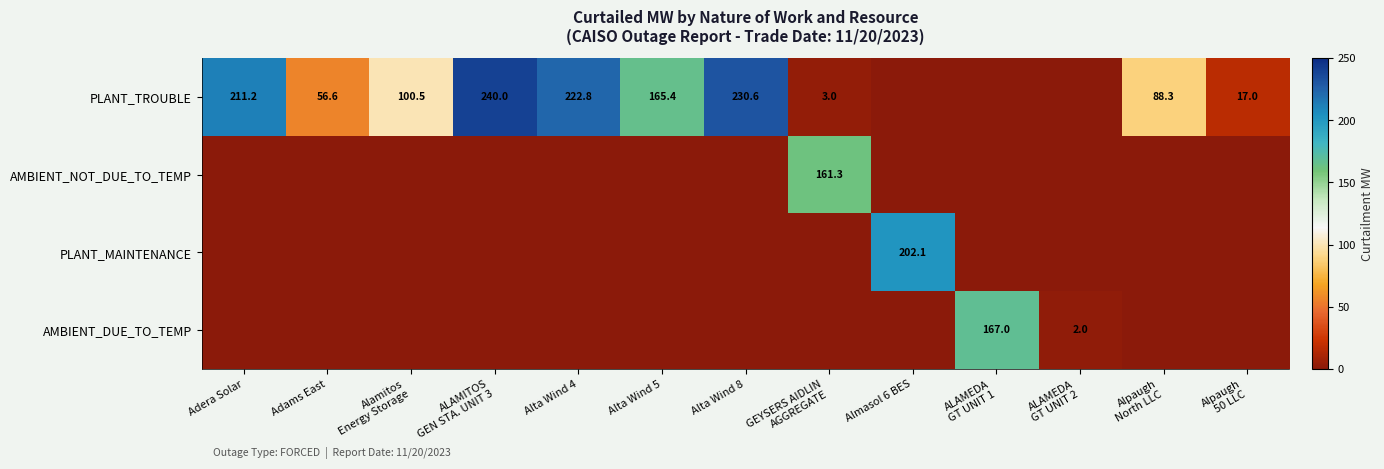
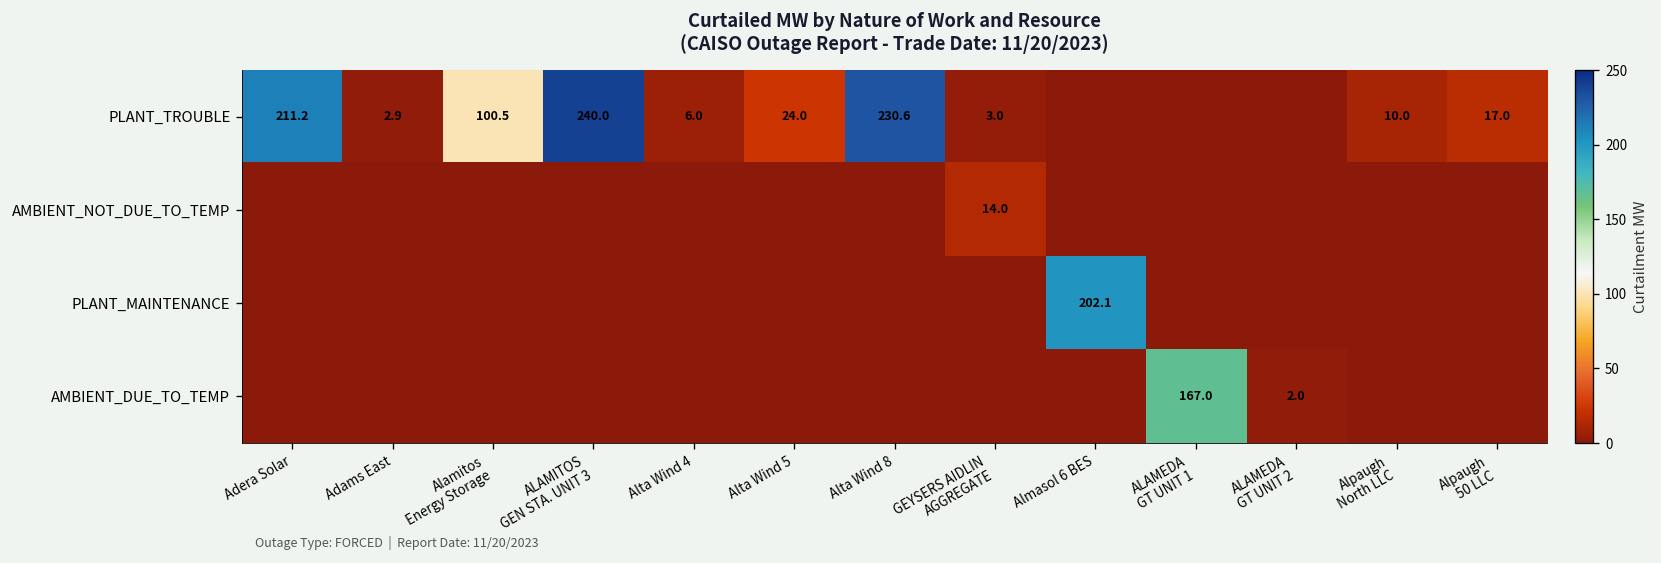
  {
    "PLANT_TROUBLE": {
      "Adera Solar": 211.2,
-     "Adams East": 56.6,
+     "Adams East": 2.9,
      "Alamitos Energy Storage": 100.5,
      "ALAMITOS GEN STA. UNIT 3": 240.0,
-     "Alta Wind 4": 222.8,
-     "Alta Wind 5": 165.4,
+     "Alta Wind 4": 6.0,
+     "Alta Wind 5": 24.0,
      "Alta Wind 8": 230.6,
      "GEYSERS AIDLIN AGGREGATE": 3.0,
-     "Alpaugh North LLC": 88.3,
+     "Alpaugh North LLC": 10.0,
      "Alpaugh 50 LLC": 17.0
    },
    "AMBIENT_NOT_DUE_TO_TEMP": {
-     "GEYSERS AIDLIN AGGREGATE": 161.3
+     "GEYSERS AIDLIN AGGREGATE": 14.0
    },
    "PLANT_MAINTENANCE": {
      "Almasol 6 BES": 202.1
    },
    "AMBIENT_DUE_TO_TEMP": {
      "ALAMEDA GT UNIT 1": 167.0,
      "ALAMEDA GT UNIT 2": 2.0
    }
  }
